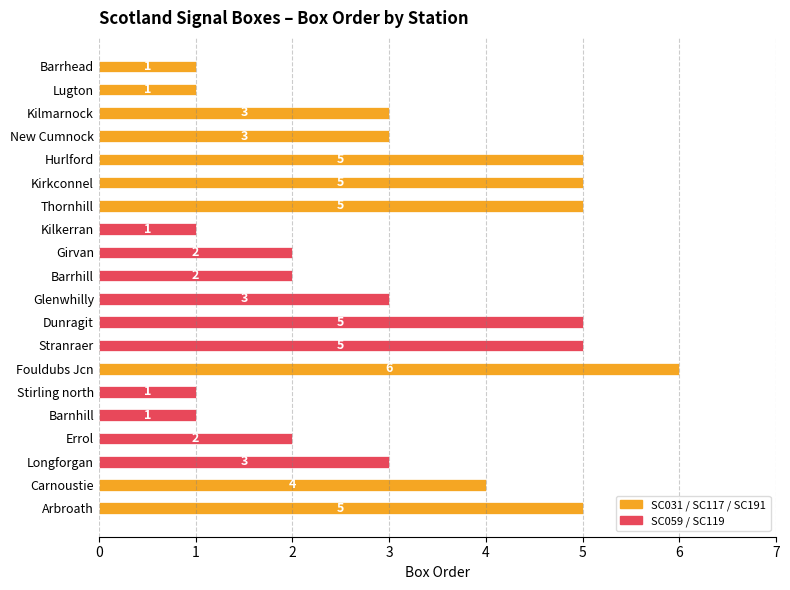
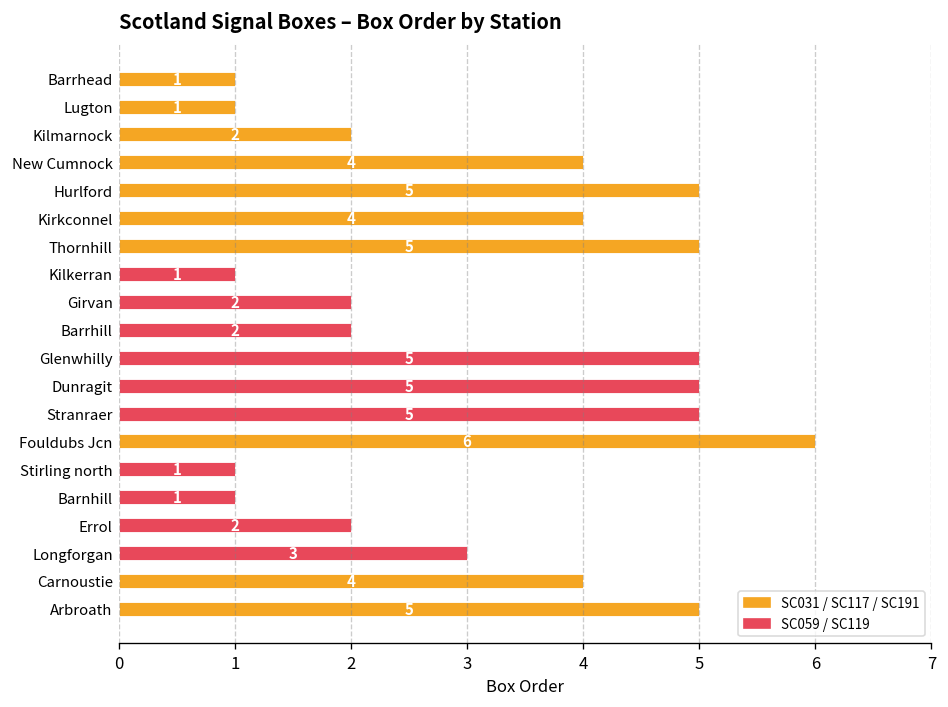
  {
    "Barrhead": 1,
    "Lugton": 1,
-   "Kilmarnock": 3,
-   "New Cumnock": 3,
+   "Kilmarnock": 2,
+   "New Cumnock": 4,
    "Hurlford": 5,
-   "Kirkconnel": 5,
+   "Kirkconnel": 4,
    "Thornhill": 5,
    "Kilkerran": 1,
    "Girvan": 2,
    "Barrhill": 2,
-   "Glenwhilly": 3,
+   "Glenwhilly": 5,
    "Dunragit": 5,
    "Stranraer": 5,
    "Fouldubs Jcn": 6,
    "Stirling north": 1,
    "Barnhill": 1,
    "Errol": 2,
    "Longforgan": 3,
    "Carnoustie": 4,
    "Arbroath": 5
  }
